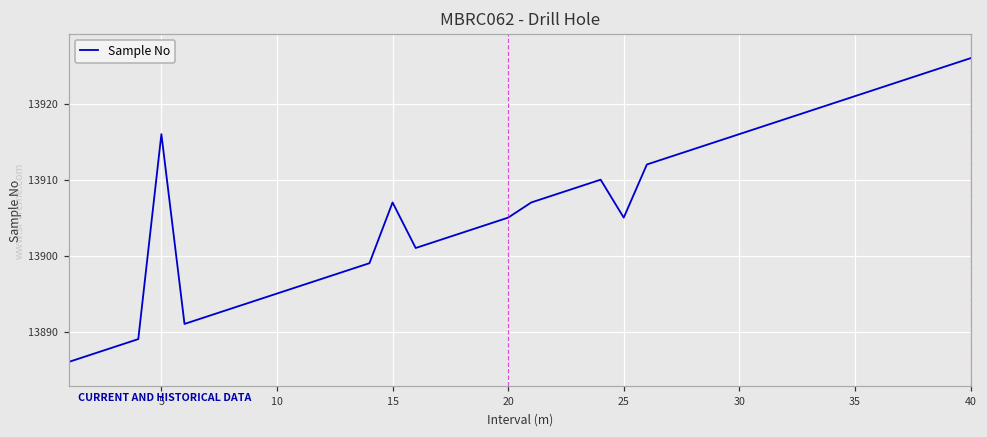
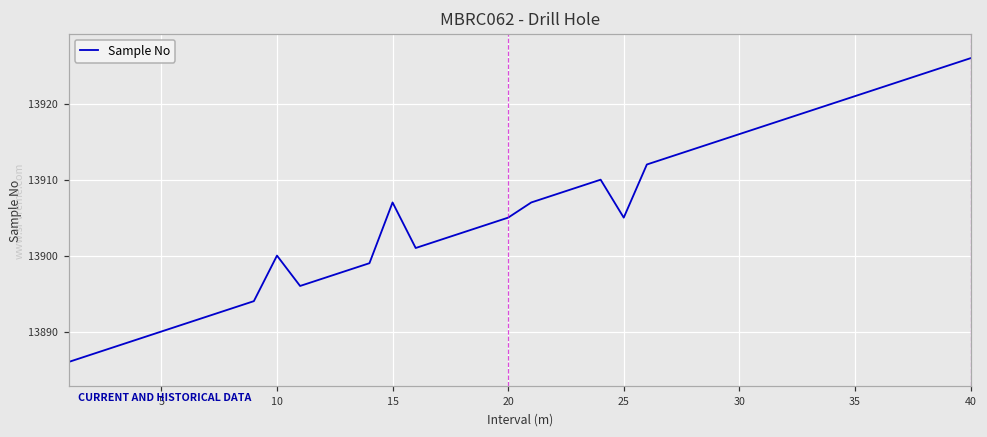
  {
-   "5": 13916,
-   "10": 13895,
+   "5": 13890,
+   "10": 13900,
    "15": 13907,
    "20": 13905,
    "25": 13905,
    "30": 13916,
    "35": 13921,
    "40": 13926
  }
